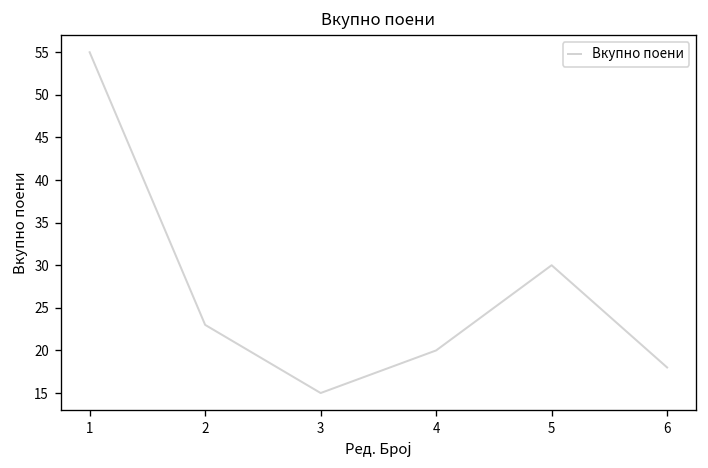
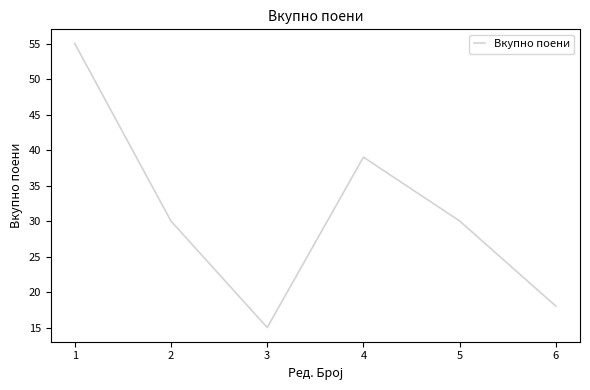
  {
    "1": 55,
-   "2": 23,
+   "2": 30,
    "3": 15,
-   "4": 20,
+   "4": 39,
    "5": 30,
    "6": 18
  }
